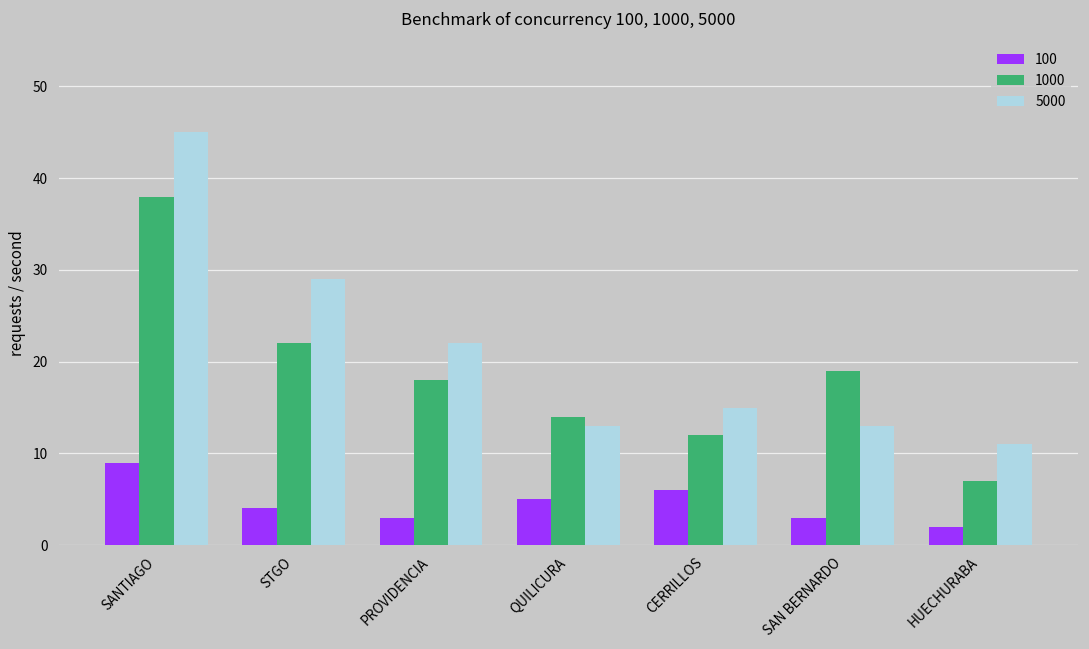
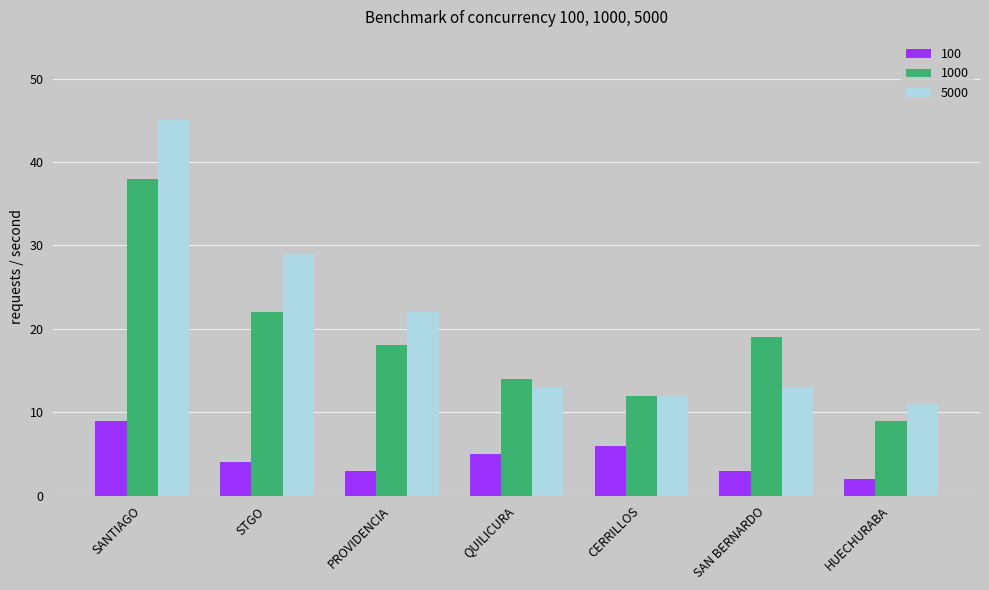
  {
    "100": {
      "SANTIAGO": 9,
      "STGO": 4,
      "PROVIDENCIA": 3,
      "QUILICURA": 5,
      "CERRILLOS": 6,
      "SAN BERNARDO": 3,
      "HUECHURABA": 2
    },
    "1000": {
      "SANTIAGO": 38,
      "STGO": 22,
      "PROVIDENCIA": 18,
      "QUILICURA": 14,
      "CERRILLOS": 12,
      "SAN BERNARDO": 19,
-     "HUECHURABA": 7
+     "HUECHURABA": 9
    },
    "5000": {
      "SANTIAGO": 45,
      "STGO": 29,
      "PROVIDENCIA": 22,
      "QUILICURA": 13,
-     "CERRILLOS": 15,
+     "CERRILLOS": 12,
      "SAN BERNARDO": 13,
      "HUECHURABA": 11
    }
  }
